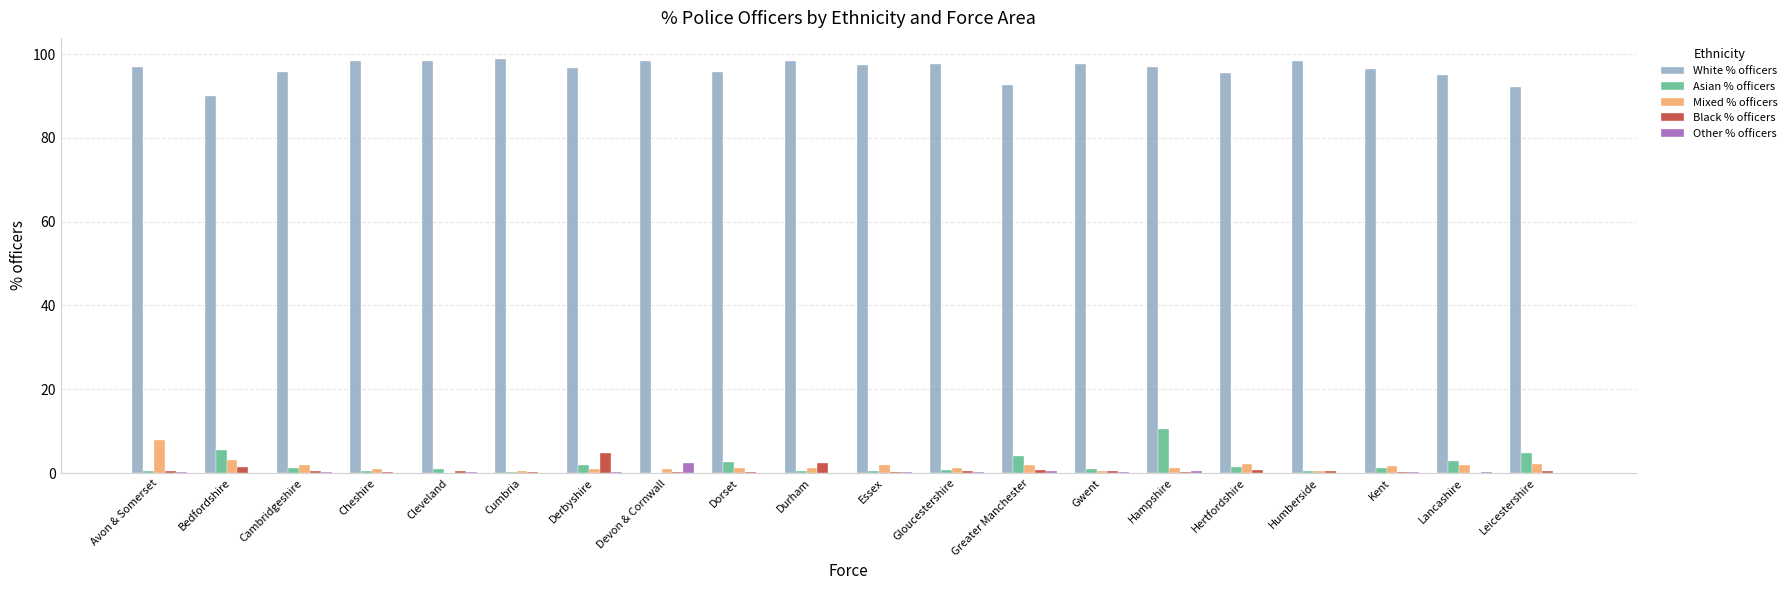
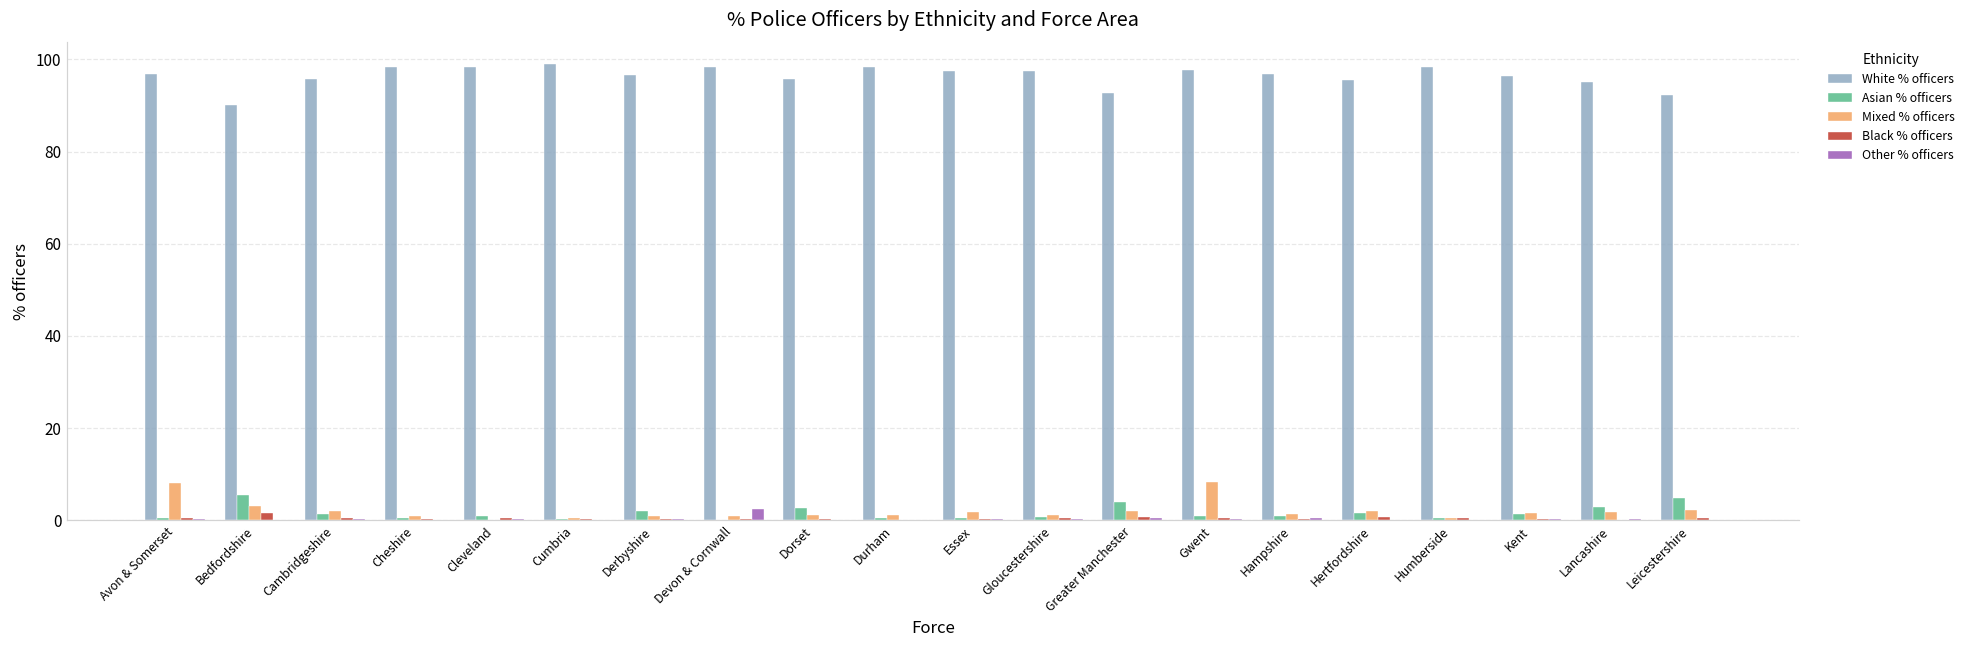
  {
    "White % officers": {
      "Avon & Somerset": 97,
      "Bedfordshire": 90,
      "Cambridgeshire": 96,
      "Cheshire": 98,
      "Cleveland": 98,
      "Cumbria": 99,
      "Derbyshire": 97,
      "Devon & Cornwall": 98,
      "Dorset": 96,
      "Durham": 98,
      "Essex": 97,
      "Gloucestershire": 98,
      "Greater Manchester": 93,
      "Gwent": 98,
      "Hampshire": 97,
      "Hertfordshire": 96,
      "Humberside": 98,
      "Kent": 97,
      "Lancashire": 95,
      "Leicestershire": 92
    },
    "Asian % officers": {
      "Bedfordshire": 5,
      "Cambridgeshire": 1,
      "Cleveland": 1,
      "Derbyshire": 2,
      "Dorset": 3,
      "Gloucestershire": 1,
      "Greater Manchester": 4,
      "Gwent": 1,
-     "Hampshire": 11,
+     "Hampshire": 1,
      "Hertfordshire": 2,
      "Humberside": 1,
      "Kent": 1,
      "Lancashire": 3,
      "Leicestershire": 5
    },
    "Mixed % officers": {
      "Avon & Somerset": 8,
      "Bedfordshire": 3,
      "Cambridgeshire": 2,
      "Cheshire": 1,
      "Cumbria": 1,
      "Derbyshire": 1,
      "Devon & Cornwall": 1,
      "Dorset": 1,
      "Durham": 1,
      "Essex": 2,
      "Gloucestershire": 1,
      "Greater Manchester": 2,
-     "Gwent": 1,
+     "Gwent": 8,
      "Hampshire": 1,
      "Hertfordshire": 2,
      "Humberside": 1,
      "Kent": 2,
      "Lancashire": 2,
      "Leicestershire": 2
    },
    "Black % officers": {
      "Bedfordshire": 2,
-     "Derbyshire": 5,
-     "Durham": 3,
+     "Derbyshire": 0,
+     "Durham": 0,
      "Greater Manchester": 1,
      "Hertfordshire": 1,
      "Leicestershire": 1
    },
    "Other % officers": {
      "Bedfordshire": 0,
      "Cumbria": 0,
      "Devon & Cornwall": 3,
      "Greater Manchester": 1,
      "Hampshire": 1
    }
  }
